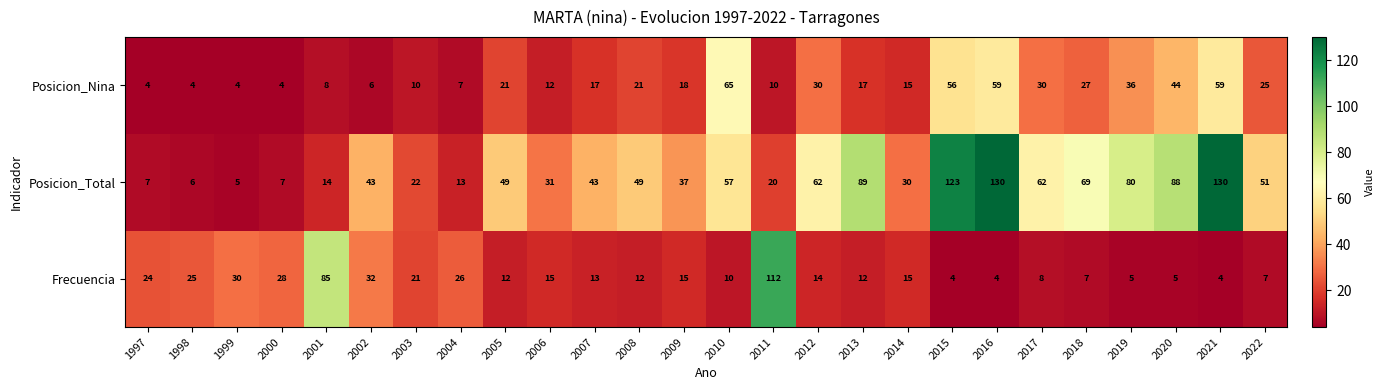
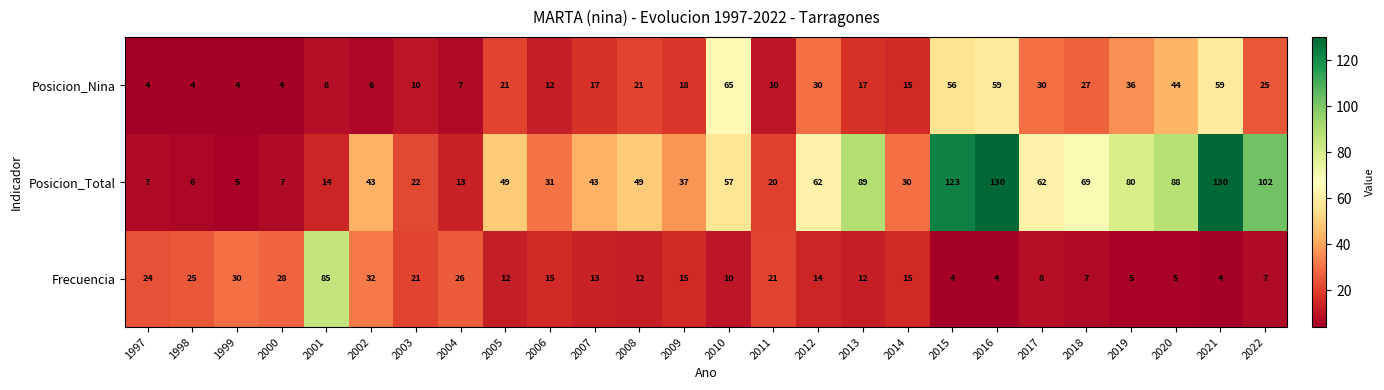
  {
    "Posicion_Nina": {
      "1997": 4,
      "1998": 4,
      "1999": 4,
      "2000": 4,
      "2001": 8,
      "2002": 6,
      "2003": 10,
      "2004": 7,
      "2005": 21,
      "2006": 12,
      "2007": 17,
      "2008": 21,
      "2009": 18,
      "2010": 65,
      "2011": 10,
      "2012": 30,
      "2013": 17,
      "2014": 15,
      "2015": 56,
      "2016": 59,
      "2017": 30,
      "2018": 27,
      "2019": 36,
      "2020": 44,
      "2021": 59,
      "2022": 25
    },
    "Posicion_Total": {
      "1997": 7,
      "1998": 6,
      "1999": 5,
      "2000": 7,
      "2001": 14,
      "2002": 43,
      "2003": 22,
      "2004": 13,
      "2005": 49,
      "2006": 31,
      "2007": 43,
      "2008": 49,
      "2009": 37,
      "2010": 57,
      "2011": 20,
      "2012": 62,
      "2013": 89,
      "2014": 30,
      "2015": 123,
      "2016": 130,
      "2017": 62,
      "2018": 69,
      "2019": 80,
      "2020": 88,
      "2021": 130,
-     "2022": 51
+     "2022": 102
    },
    "Frecuencia": {
      "1997": 24,
      "1998": 25,
      "1999": 30,
      "2000": 28,
      "2001": 85,
      "2002": 32,
      "2003": 21,
      "2004": 26,
      "2005": 12,
      "2006": 15,
      "2007": 13,
      "2008": 12,
      "2009": 15,
      "2010": 10,
-     "2011": 112,
+     "2011": 21,
      "2012": 14,
      "2013": 12,
      "2014": 15,
      "2015": 4,
      "2016": 4,
      "2017": 8,
      "2018": 7,
      "2019": 5,
      "2020": 5,
      "2021": 4,
      "2022": 7
    }
  }
